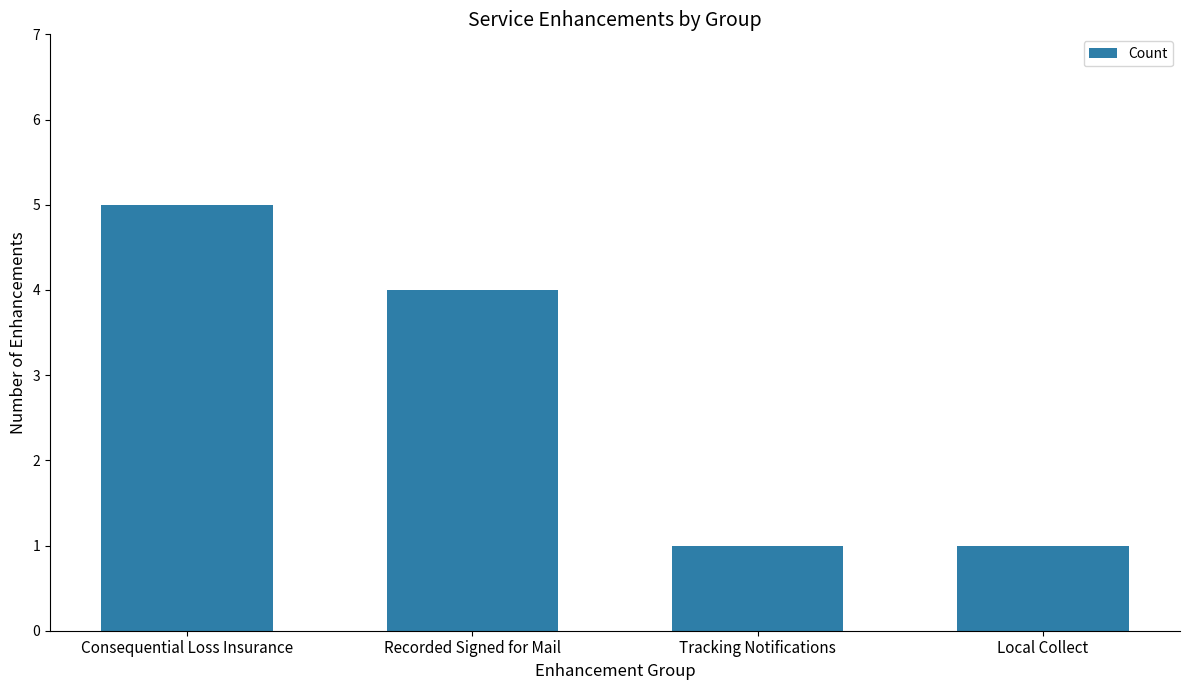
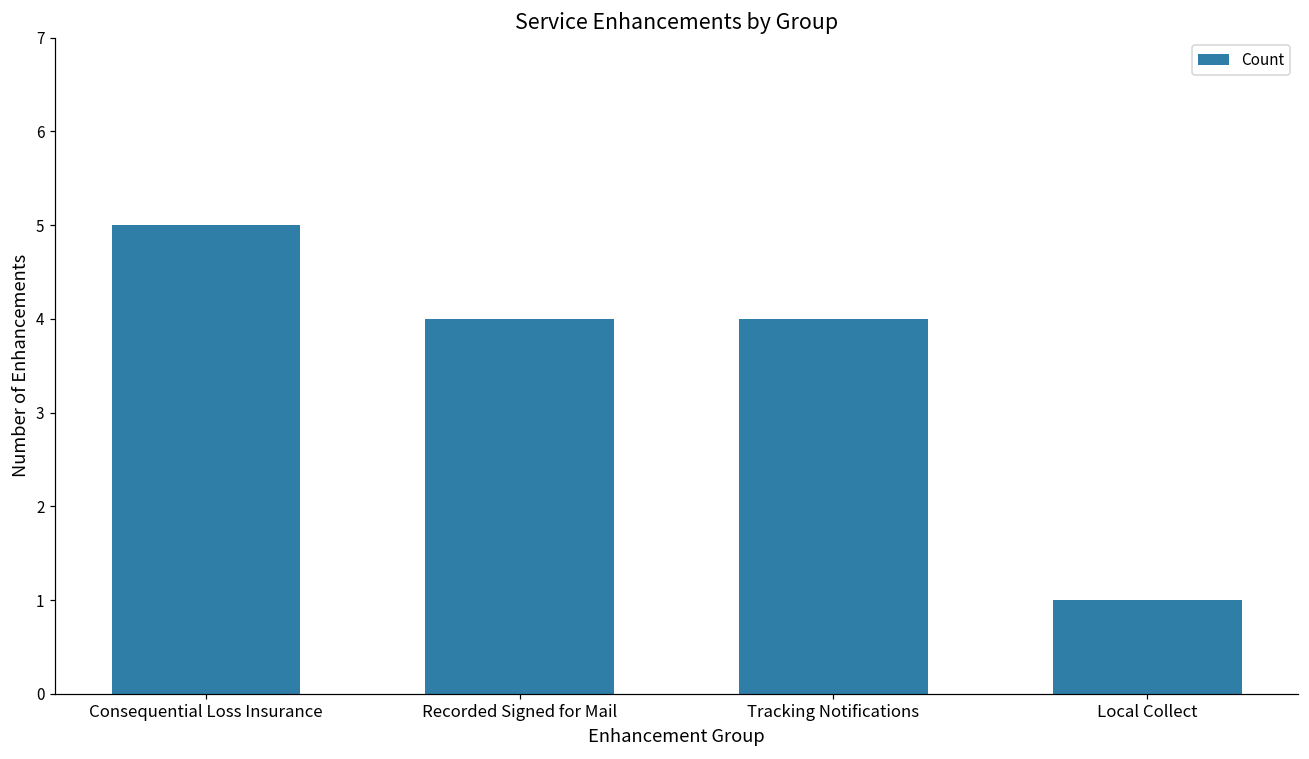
  {
    "Consequential Loss Insurance": 5,
    "Recorded Signed for Mail": 4,
-   "Tracking Notifications": 1,
+   "Tracking Notifications": 4,
    "Local Collect": 1
  }
